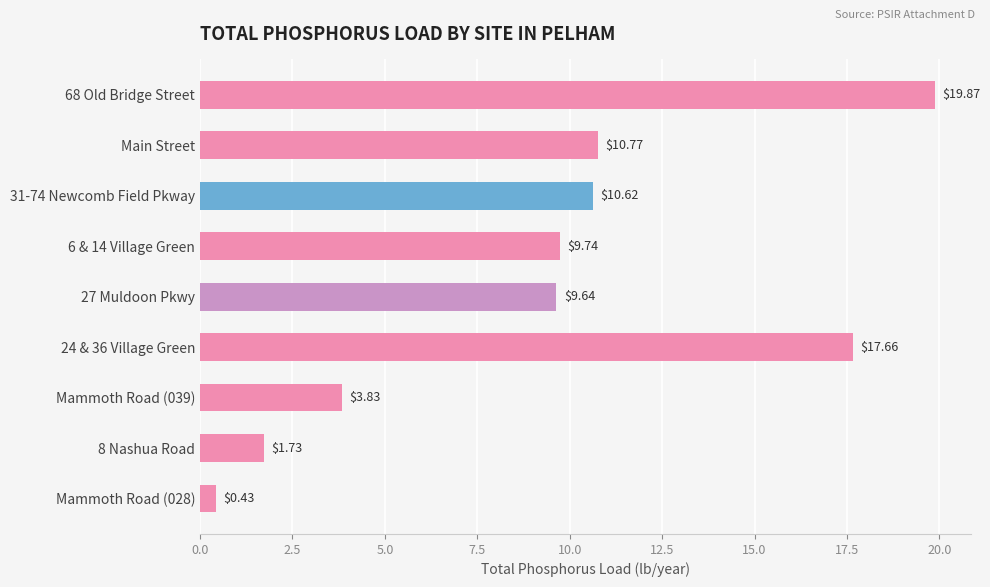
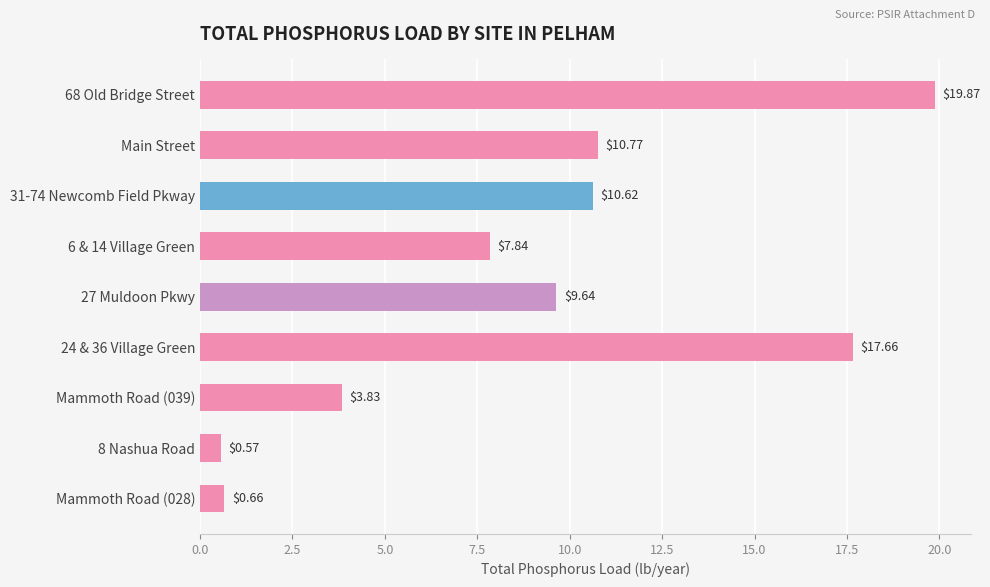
  {
    "68 Old Bridge Street": "$19.87",
    "Main Street": "$10.77",
    "31-74 Newcomb Field Pkway": "$10.62",
-   "6 & 14 Village Green": "$9.74",
+   "6 & 14 Village Green": "$7.84",
    "27 Muldoon Pkwy": "$9.64",
    "24 & 36 Village Green": "$17.66",
    "Mammoth Road (039)": "$3.83",
-   "8 Nashua Road": "$1.73",
-   "Mammoth Road (028)": "$0.43"
+   "8 Nashua Road": "$0.57",
+   "Mammoth Road (028)": "$0.66"
  }
